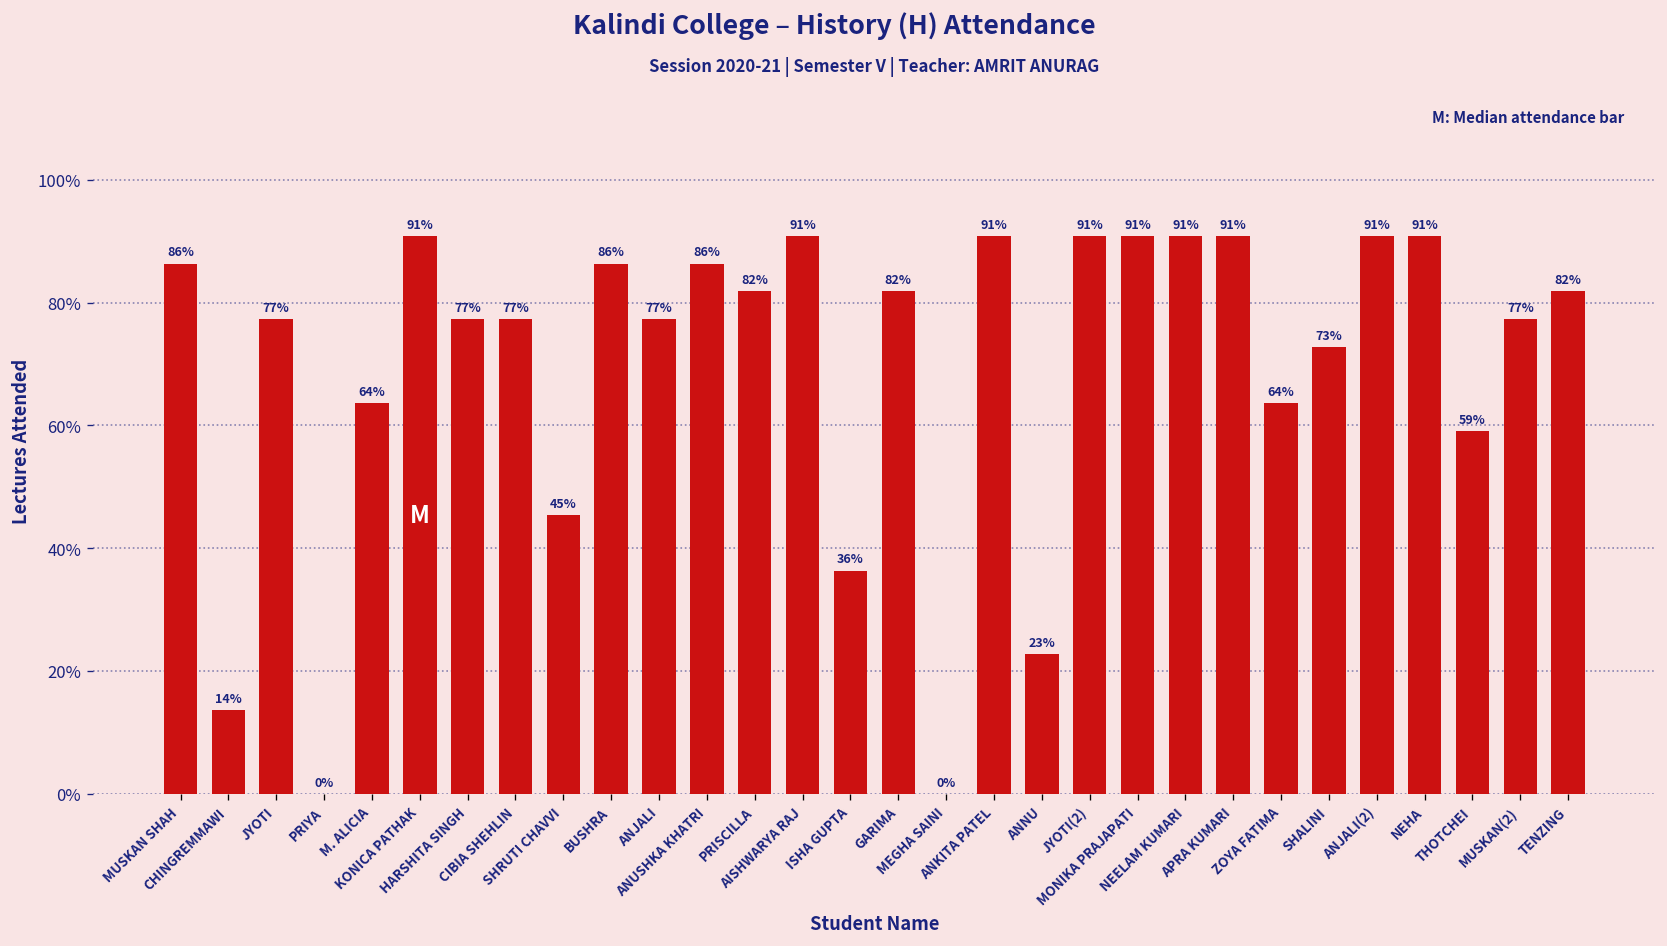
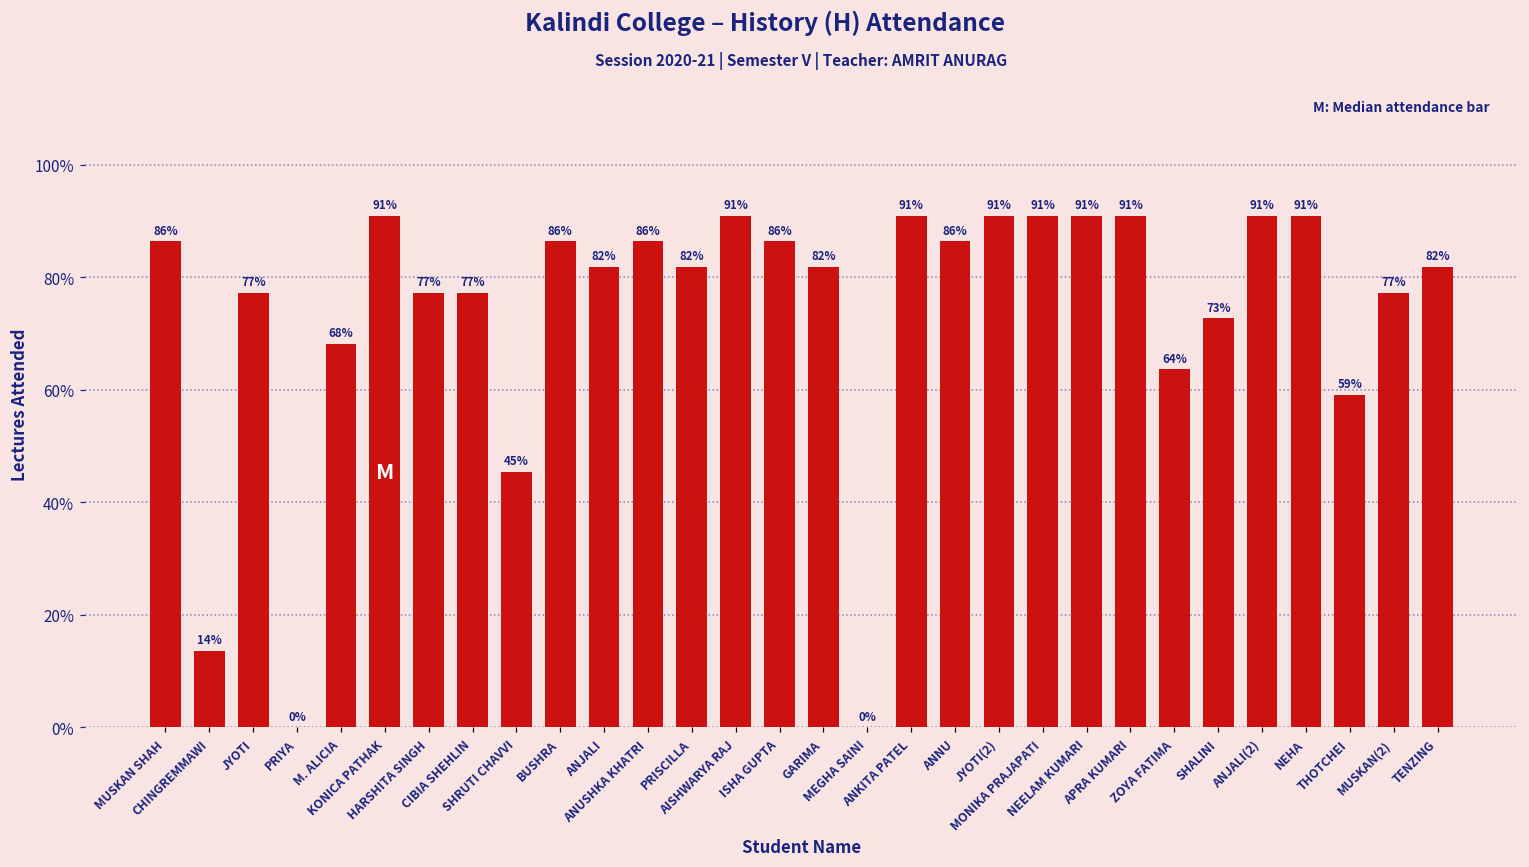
  {
    "MUSKAN SHAH": "86%",
    "CHINGREMMAWI": "14%",
    "JYOTI": "77%",
    "PRIYA": "0%",
-   "M. ALICIA": "64%",
+   "M. ALICIA": "68%",
    "KONICA PATHAK": "91%",
    "HARSHITA SINGH": "77%",
    "CIBIA SHEHLIN": "77%",
    "SHRUTI CHAVVI": "45%",
    "BUSHRA": "86%",
-   "ANJALI": "77%",
+   "ANJALI": "82%",
    "ANUSHKA KHATRI": "86%",
    "PRISCILLA": "82%",
    "AISHWARYA RAJ": "91%",
-   "ISHA GUPTA": "36%",
+   "ISHA GUPTA": "86%",
    "GARIMA": "82%",
    "MEGHA SAINI": "0%",
    "ANKITA PATEL": "91%",
-   "ANNU": "23%",
+   "ANNU": "86%",
    "JYOTI(2)": "91%",
    "MONIKA PRAJAPATI": "91%",
    "NEELAM KUMARI": "91%",
    "APRA KUMARI": "91%",
    "ZOYA FATIMA": "64%",
    "SHALINI": "73%",
    "ANJALI(2)": "91%",
    "NEHA": "91%",
    "THOTCHEI": "59%",
    "MUSKAN(2)": "77%",
    "TENZING": "82%"
  }
